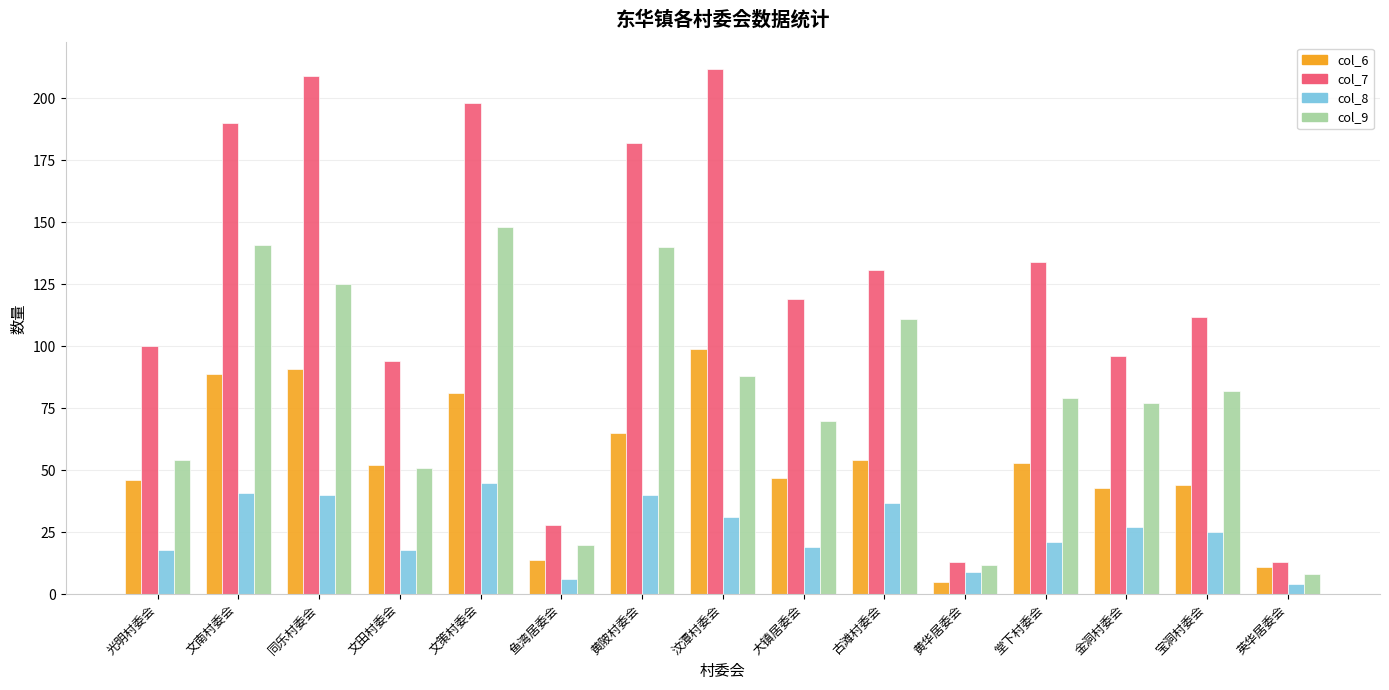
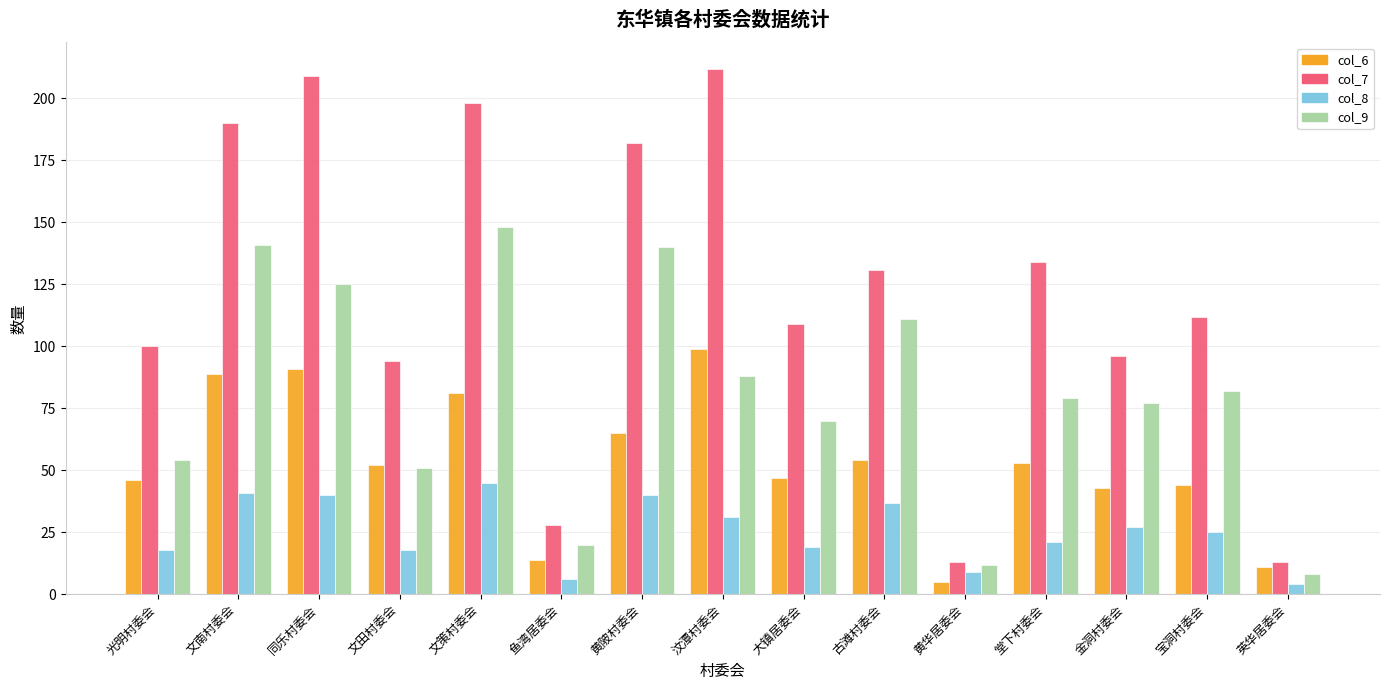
  {
    "col_6": {
      "光明村委会": 46,
      "文南村委会": 89,
      "同乐村委会": 91,
      "文田村委会": 52,
      "文策村委会": 81,
      "鱼湾居委会": 14,
      "黄陂村委会": 65,
      "汶潭村委会": 99,
      "大镇居委会": 47,
      "古滩村委会": 54,
      "黄华居委会": 5,
      "堂下村委会": 53,
      "金洞村委会": 43,
      "宝洞村委会": 44,
      "英华居委会": 11
    },
    "col_7": {
      "光明村委会": 100,
      "文南村委会": 190,
      "同乐村委会": 209,
      "文田村委会": 94,
      "文策村委会": 198,
      "鱼湾居委会": 28,
      "黄陂村委会": 182,
      "汶潭村委会": 212,
-     "大镇居委会": 119,
+     "大镇居委会": 109,
      "古滩村委会": 131,
      "黄华居委会": 13,
      "堂下村委会": 134,
      "金洞村委会": 96,
      "宝洞村委会": 112,
      "英华居委会": 13
    },
    "col_8": {
      "光明村委会": 18,
      "文南村委会": 41,
      "同乐村委会": 40,
      "文田村委会": 18,
      "文策村委会": 45,
      "鱼湾居委会": 6,
      "黄陂村委会": 40,
      "汶潭村委会": 31,
      "大镇居委会": 19,
      "古滩村委会": 37,
      "黄华居委会": 9,
      "堂下村委会": 21,
      "金洞村委会": 27,
      "宝洞村委会": 25,
      "英华居委会": 4
    },
    "col_9": {
      "光明村委会": 54,
      "文南村委会": 141,
      "同乐村委会": 125,
      "文田村委会": 51,
      "文策村委会": 148,
      "鱼湾居委会": 20,
      "黄陂村委会": 140,
      "汶潭村委会": 88,
      "大镇居委会": 70,
      "古滩村委会": 111,
      "黄华居委会": 12,
      "堂下村委会": 79,
      "金洞村委会": 77,
      "宝洞村委会": 82,
      "英华居委会": 8
    }
  }
